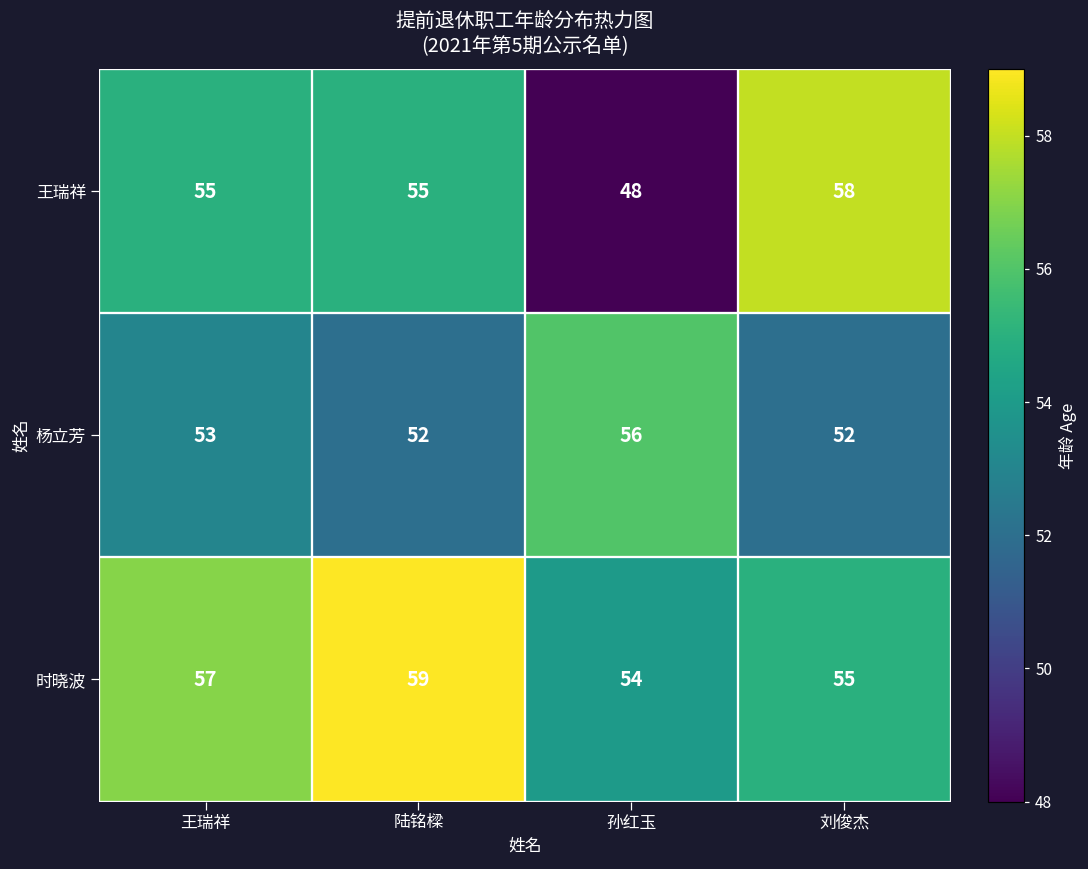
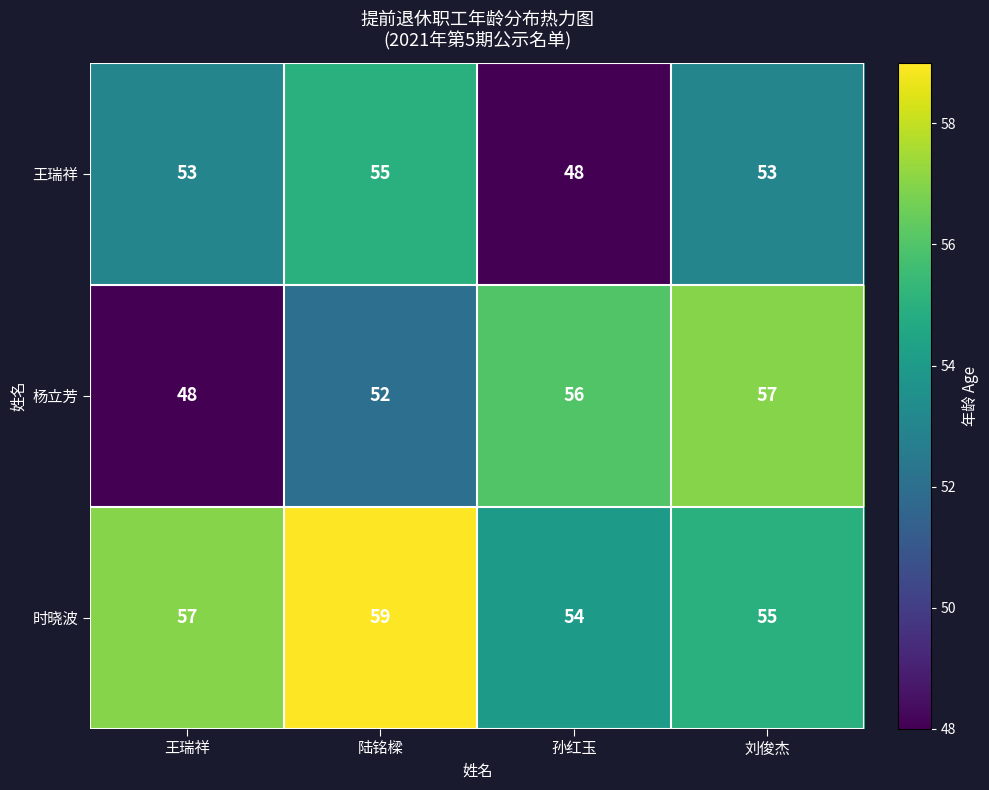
  {
    "王瑞祥": {
-     "王瑞祥": 55,
+     "王瑞祥": 53,
      "陆铭樑": 55,
      "孙红玉": 48,
-     "刘俊杰": 58
+     "刘俊杰": 53
    },
    "杨立芳": {
-     "王瑞祥": 53,
+     "王瑞祥": 48,
      "陆铭樑": 52,
      "孙红玉": 56,
-     "刘俊杰": 52
+     "刘俊杰": 57
    },
    "时晓波": {
      "王瑞祥": 57,
      "陆铭樑": 59,
      "孙红玉": 54,
      "刘俊杰": 55
    }
  }
